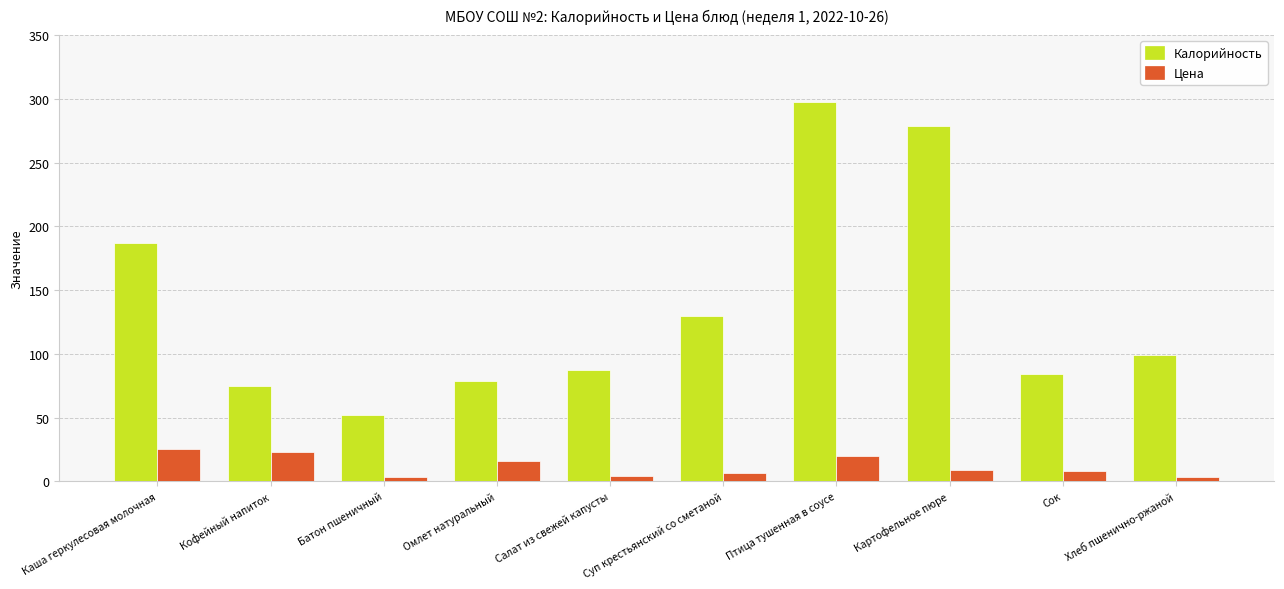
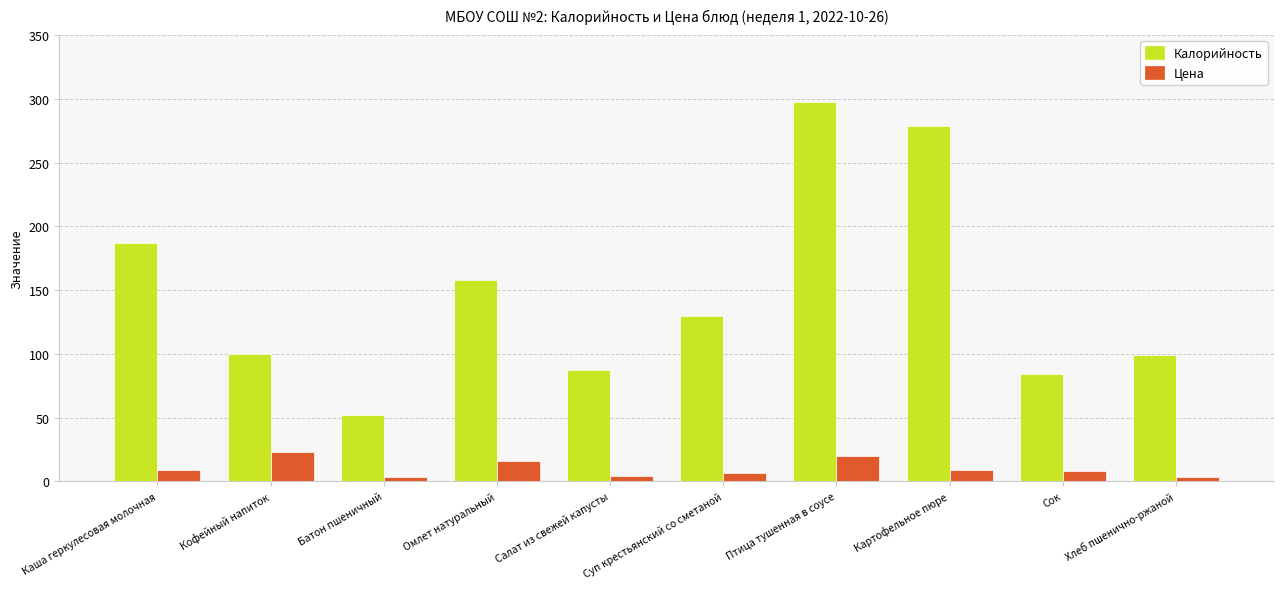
  {
    "Калорийность": {
      "Каша геркулесовая молочная": 187,
-     "Кофейный напиток": 74,
+     "Кофейный напиток": 100,
      "Батон пшеничный": 52,
-     "Омлет натуральный": 79,
+     "Омлет натуральный": 158,
      "Салат из свежей капусты": 87,
      "Суп крестьянский со сметаной": 130,
      "Птица тушенная в соусе": 298,
      "Картофельное пюре": 279,
      "Сок": 84,
      "Хлеб пшенично-ржаной": 99
    },
    "Цена": {
-     "Каша геркулесовая молочная": 26,
+     "Каша геркулесовая молочная": 9,
      "Кофейный напиток": 23,
      "Батон пшеничный": 3,
      "Омлет натуральный": 16,
      "Салат из свежей капусты": 4,
      "Суп крестьянский со сметаной": 7,
      "Птица тушенная в соусе": 20,
      "Картофельное пюре": 9,
      "Сок": 8,
      "Хлеб пшенично-ржаной": 3
    }
  }
